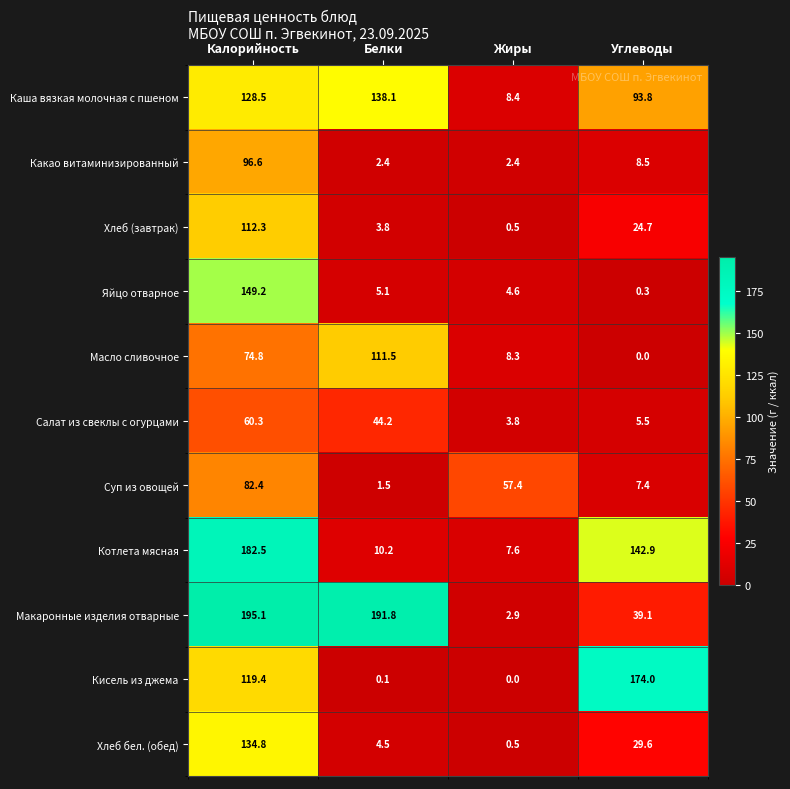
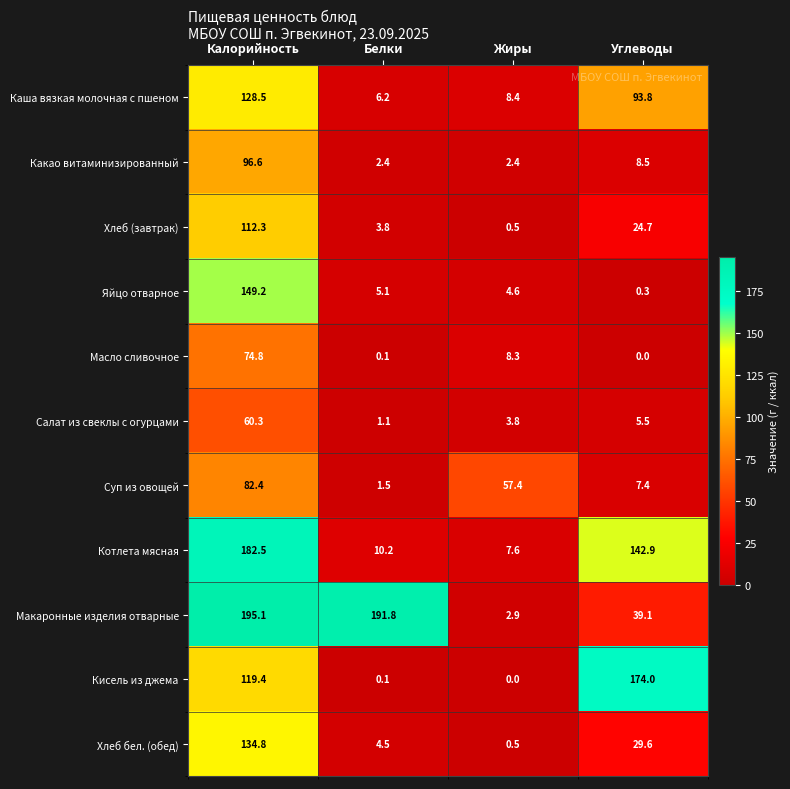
  {
    "Каша вязкая молочная с пшеном": {
      "Калорийность": 128.5,
-     "Белки": 138.1,
+     "Белки": 6.2,
      "Жиры": 8.4
    },
    "Какао витаминизированный": {
      "Калорийность": 96.6,
      "Белки": 2.4,
      "Жиры": 2.4,
      "Углеводы": 8.5
    },
    "Хлеб (завтрак)": {
      "Калорийность": 112.3,
      "Белки": 3.8,
      "Жиры": 0.5,
      "Углеводы": 24.7
    },
    "Яйцо отварное": {
      "Калорийность": 149.2,
      "Белки": 5.1,
      "Жиры": 4.6,
      "Углеводы": 0.3
    },
    "Масло сливочное": {
      "Калорийность": 74.8,
-     "Белки": 111.5,
+     "Белки": 0.1,
      "Жиры": 8.3,
      "Углеводы": 0.0
    },
    "Салат из свеклы с огурцами": {
      "Калорийность": 60.3,
-     "Белки": 44.2,
+     "Белки": 1.1,
      "Жиры": 3.8,
      "Углеводы": 5.5
    },
    "Суп из овощей": {
      "Калорийность": 82.4,
      "Белки": 1.5,
      "Жиры": 57.4,
      "Углеводы": 7.4
    },
    "Котлета мясная": {
      "Калорийность": 182.5,
      "Белки": 10.2,
      "Жиры": 7.6,
      "Углеводы": 142.9
    },
    "Макаронные изделия отварные": {
      "Калорийность": 195.1,
      "Белки": 191.8,
      "Жиры": 2.9,
      "Углеводы": 39.1
    },
    "Кисель из джема": {
      "Калорийность": 119.4,
      "Белки": 0.1,
      "Жиры": 0.0,
      "Углеводы": 174.0
    },
    "Хлеб бел. (обед)": {
      "Калорийность": 134.8,
      "Белки": 4.5,
      "Жиры": 0.5,
      "Углеводы": 29.6
    }
  }
